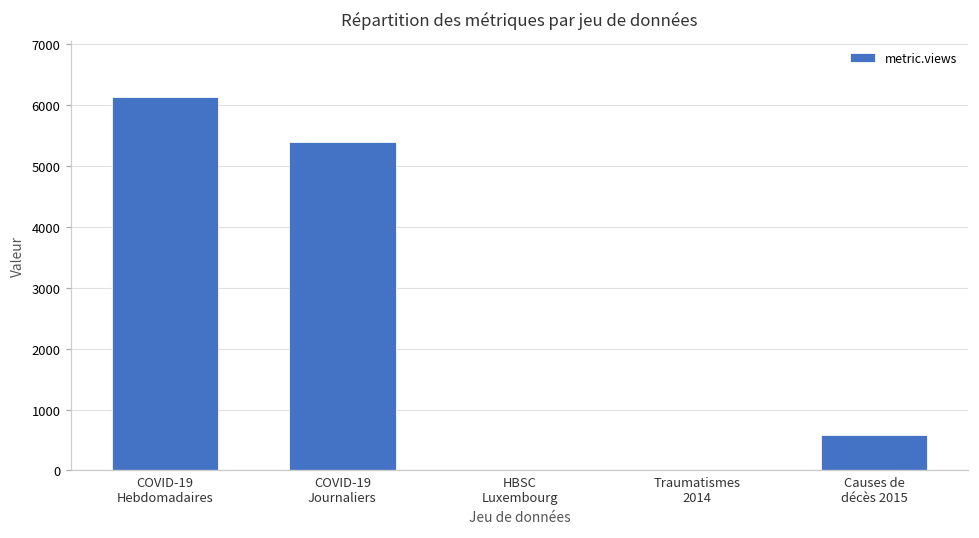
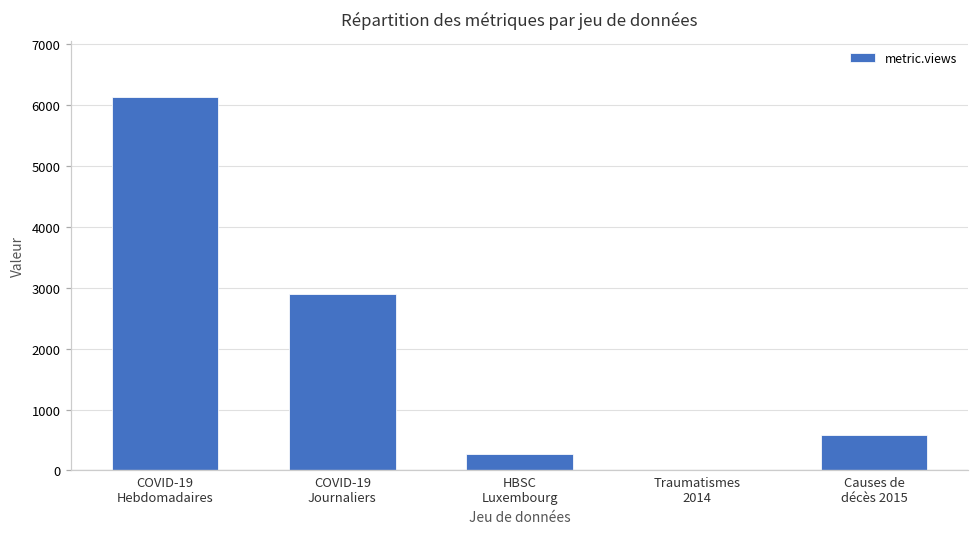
  {
    "COVID-19 Hebdomadaires": 6100,
-   "COVID-19 Journaliers": 5400,
-   "HBSC Luxembourg": 0,
+   "COVID-19 Journaliers": 2900,
+   "HBSC Luxembourg": 300,
    "Causes de décès 2015": 600
  }
